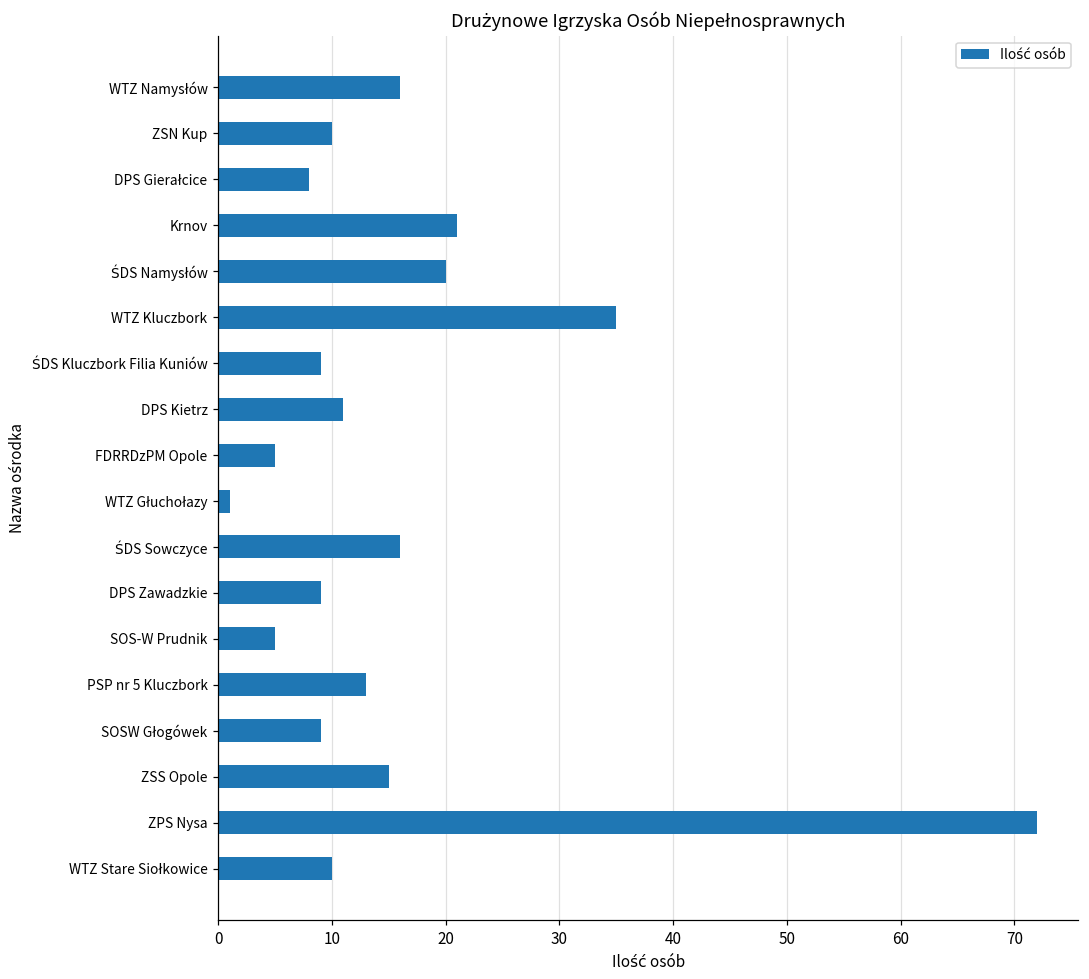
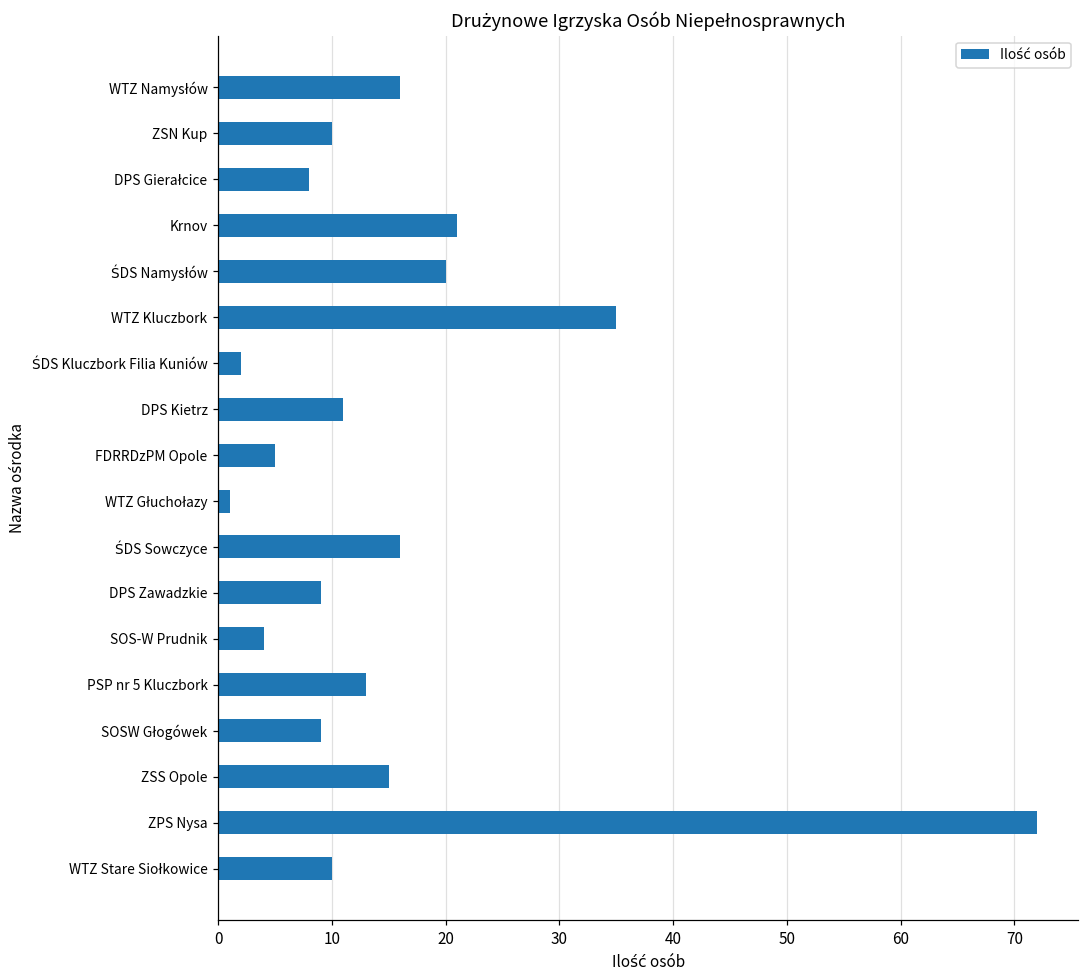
  {
    "WTZ Namysłów": 16,
    "ZSN Kup": 10,
    "DPS Gierałcice": 8,
    "Krnov": 21,
    "ŚDS Namysłów": 20,
    "WTZ Kluczbork": 35,
-   "ŚDS Kluczbork Filia Kuniów": 9,
+   "ŚDS Kluczbork Filia Kuniów": 2,
    "DPS Kietrz": 11,
    "FDRRDzPM Opole": 5,
    "WTZ Głuchołazy": 1,
    "ŚDS Sowczyce": 16,
    "DPS Zawadzkie": 9,
-   "SOS-W Prudnik": 5,
+   "SOS-W Prudnik": 4,
    "PSP nr 5 Kluczbork": 13,
    "SOSW Głogówek": 9,
    "ZSS Opole": 15,
    "ZPS Nysa": 72,
    "WTZ Stare Siołkowice": 10
  }
